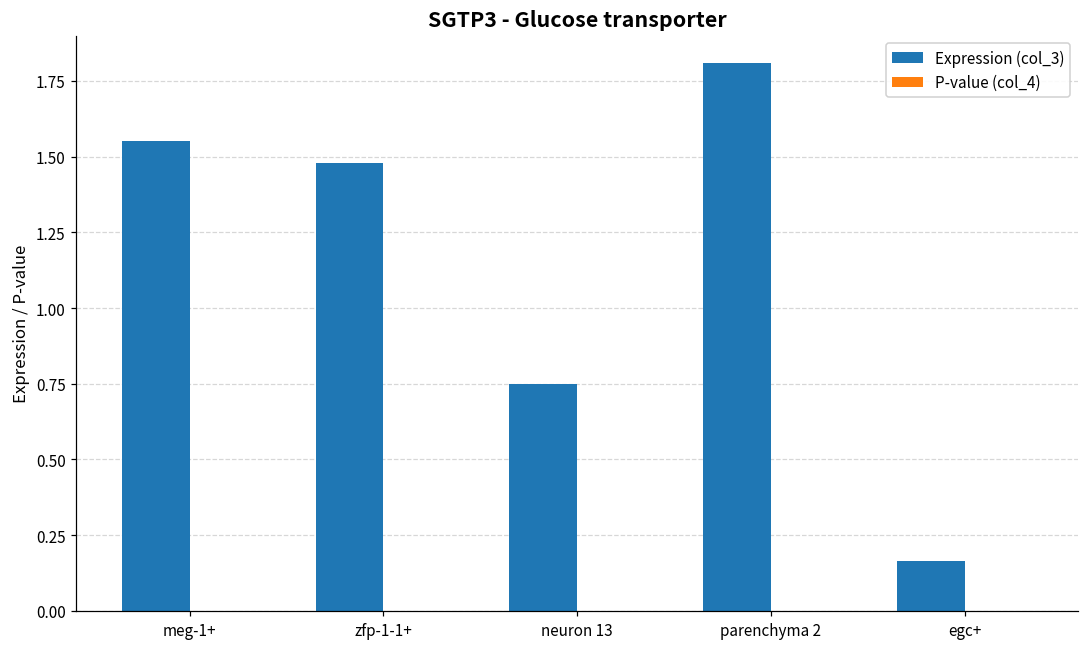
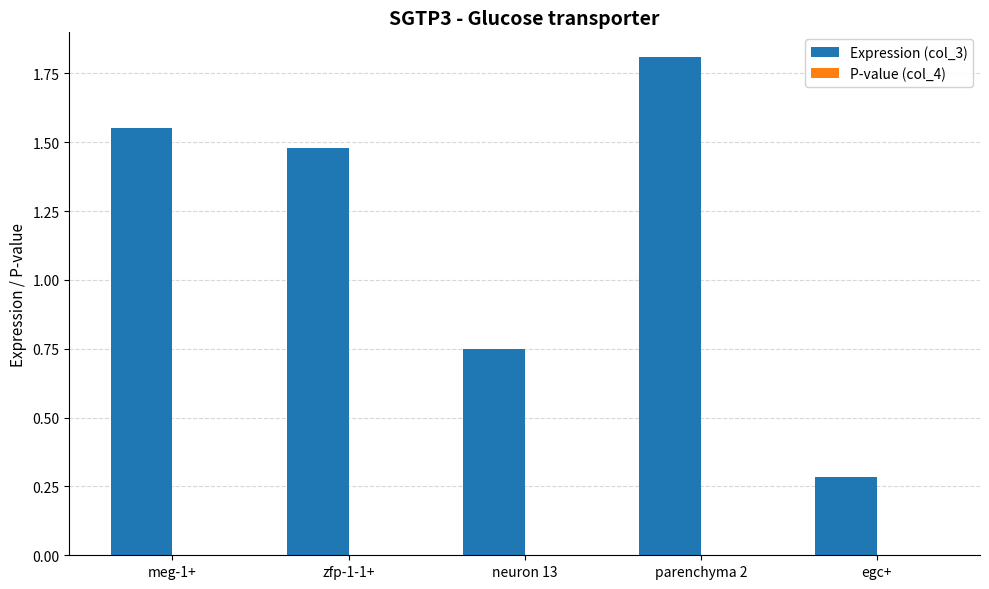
  {
    "Expression (col_3)": {
      "meg-1+": 1.55,
      "zfp-1-1+": 1.48,
      "neuron 13": 0.75,
      "parenchyma 2": 1.81,
-     "egc+": 0.17
+     "egc+": 0.28
    },
    "P-value (col_4)": {
      "meg-1+": 0.00
    }
  }
